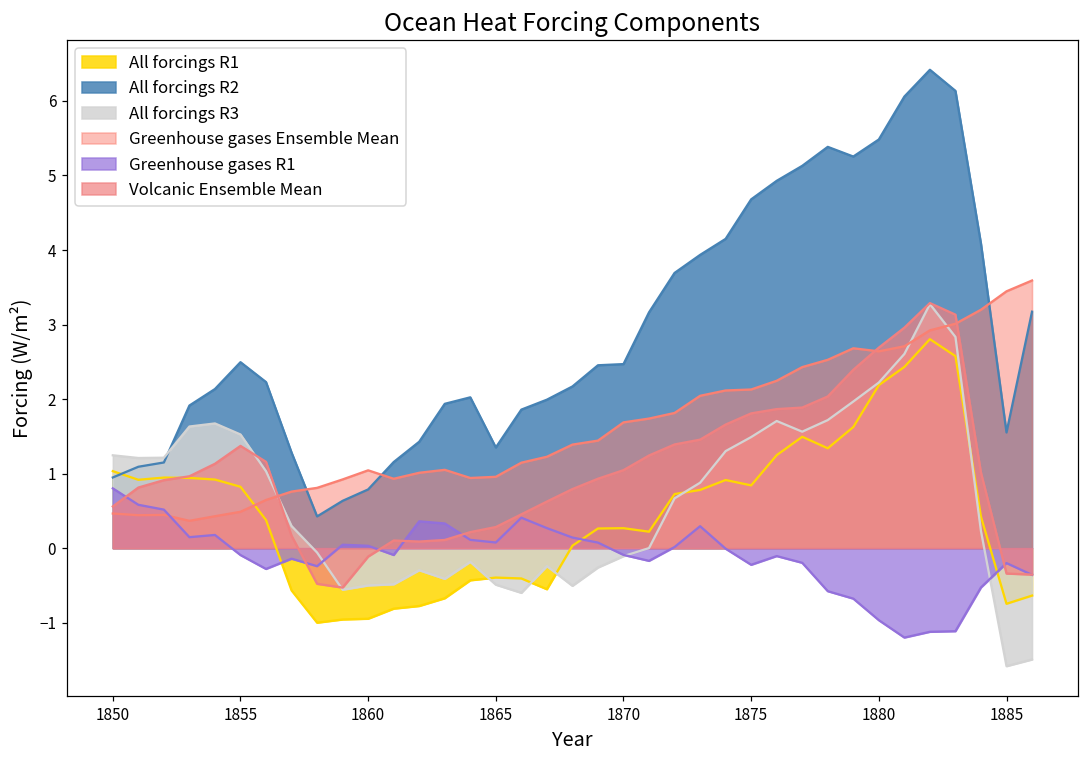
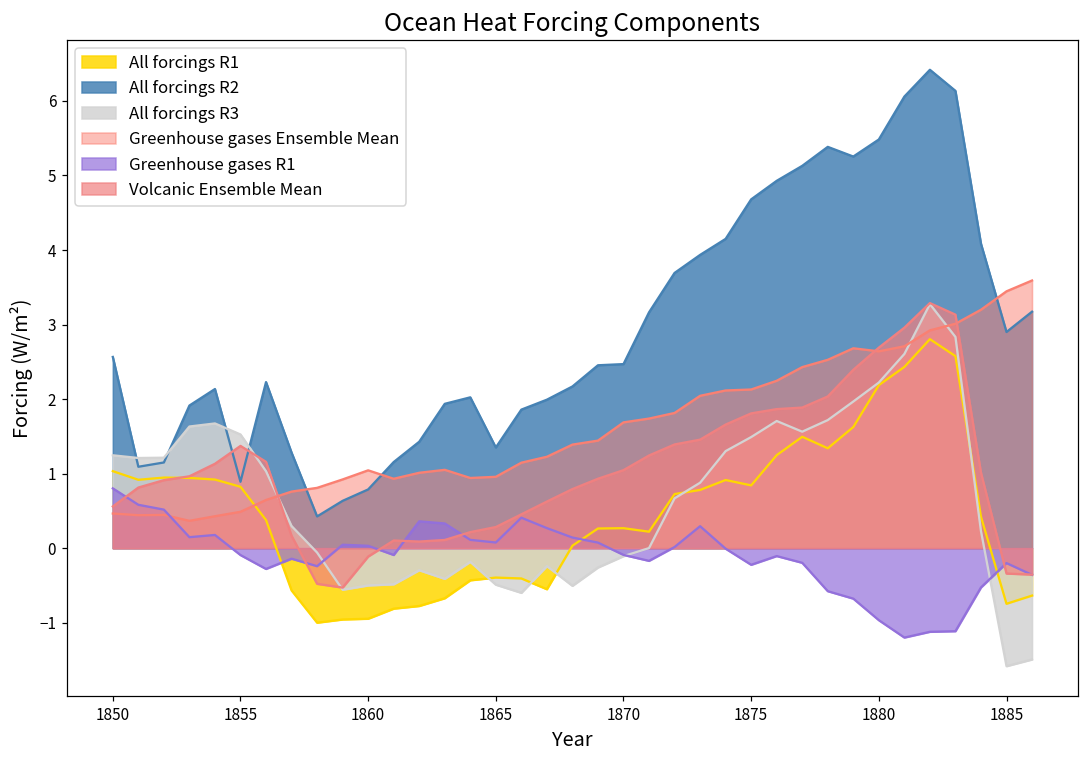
  {
    "All forcings R2": {
-     "1850": 0.9,
-     "1855": 2.5,
+     "1850": 2.6,
+     "1855": 0.9,
      "1860": 0.8,
      "1865": 1.4,
      "1870": 2.5,
      "1875": 4.7,
      "1880": 5.5,
-     "1885": 1.6
+     "1885": 2.9
    }
  }
